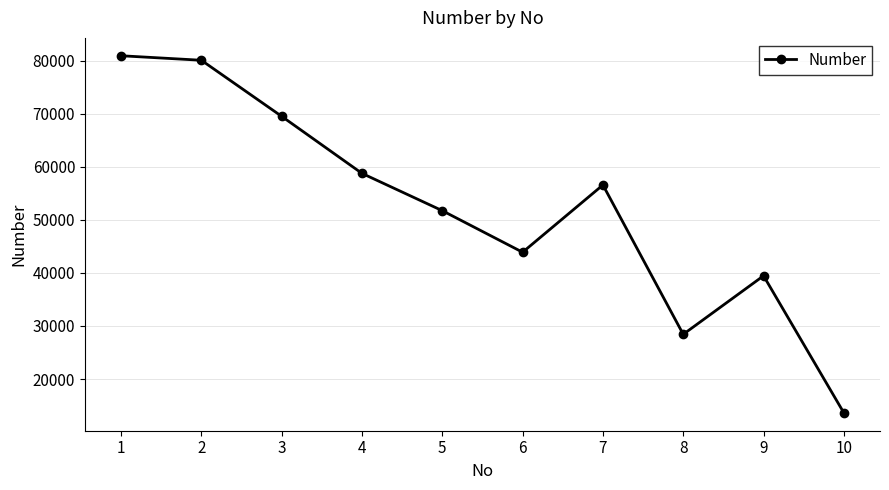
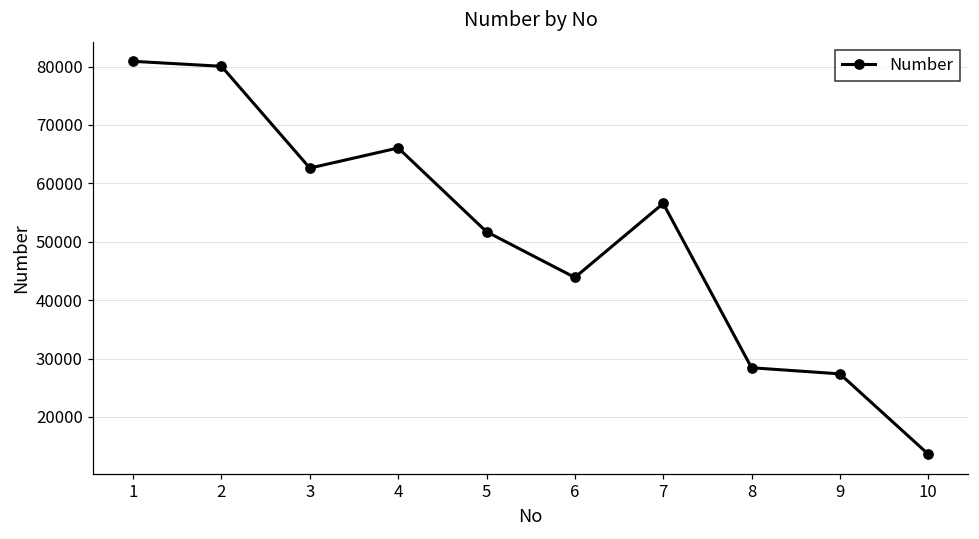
  {
    "1": 81000,
    "2": 80000,
-   "3": 69000,
-   "4": 59000,
+   "3": 63000,
+   "4": 66000,
    "5": 52000,
    "6": 44000,
    "7": 57000,
    "8": 28000,
-   "9": 39000,
+   "9": 27000,
    "10": 14000
  }
